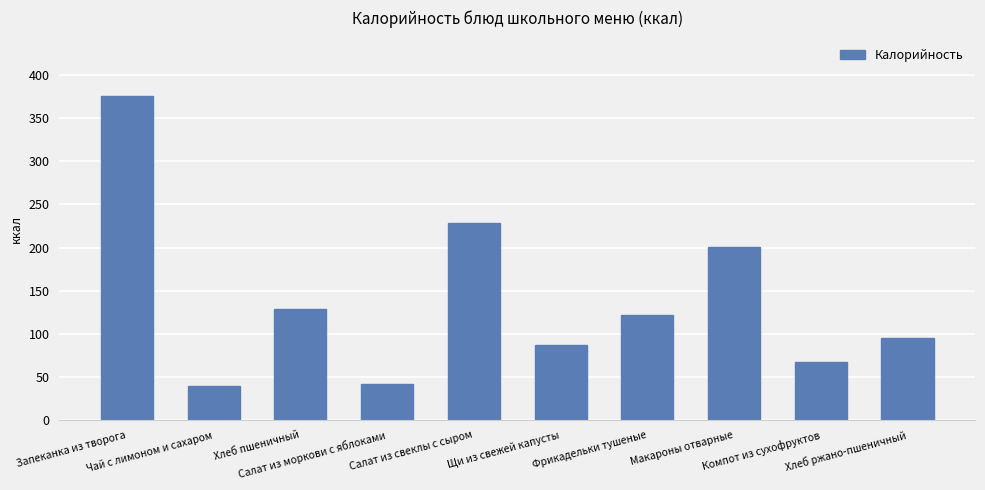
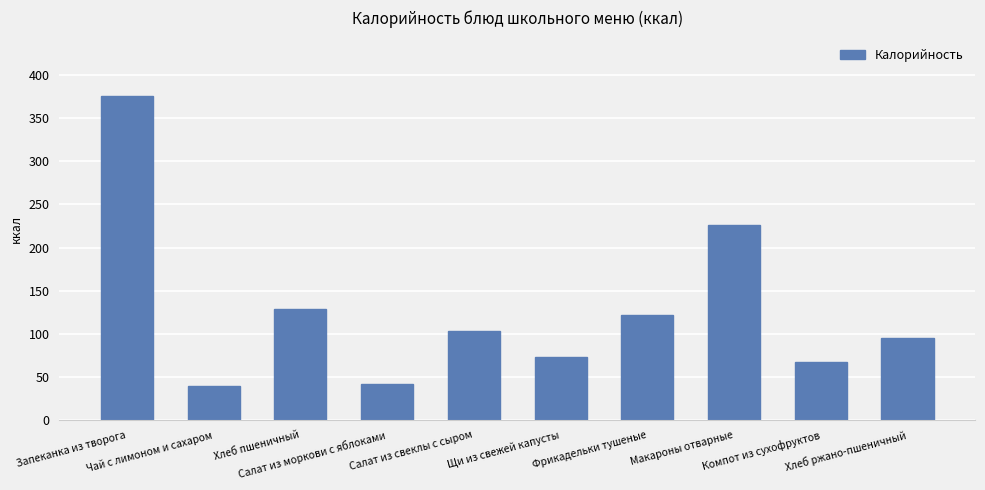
  {
    "Запеканка из творога": 380,
    "Чай с лимоном и сахаром": 40,
    "Хлеб пшеничный": 130,
    "Салат из моркови с яблоками": 40,
-   "Салат из свеклы с сыром": 230,
-   "Щи из свежей капусты": 90,
+   "Салат из свеклы с сыром": 100,
+   "Щи из свежей капусты": 70,
    "Фрикадельки тушеные": 120,
-   "Макароны отварные": 200,
+   "Макароны отварные": 230,
    "Компот из сухофруктов": 70,
    "Хлеб ржано-пшеничный": 90
  }
